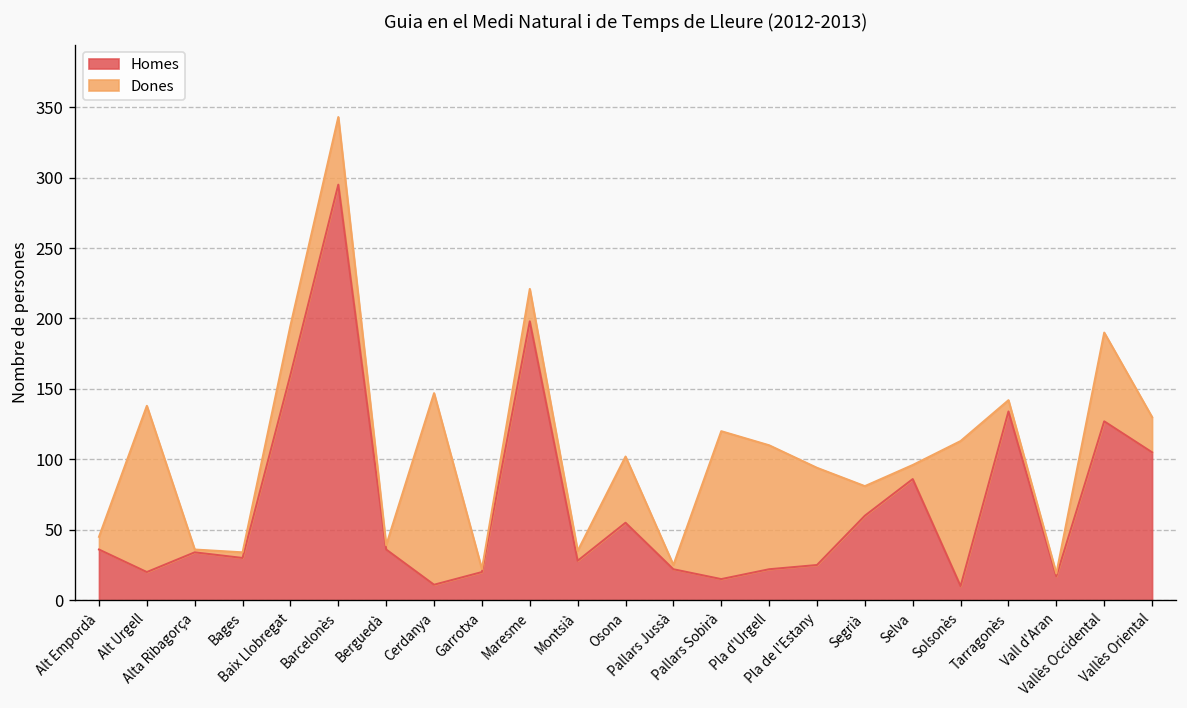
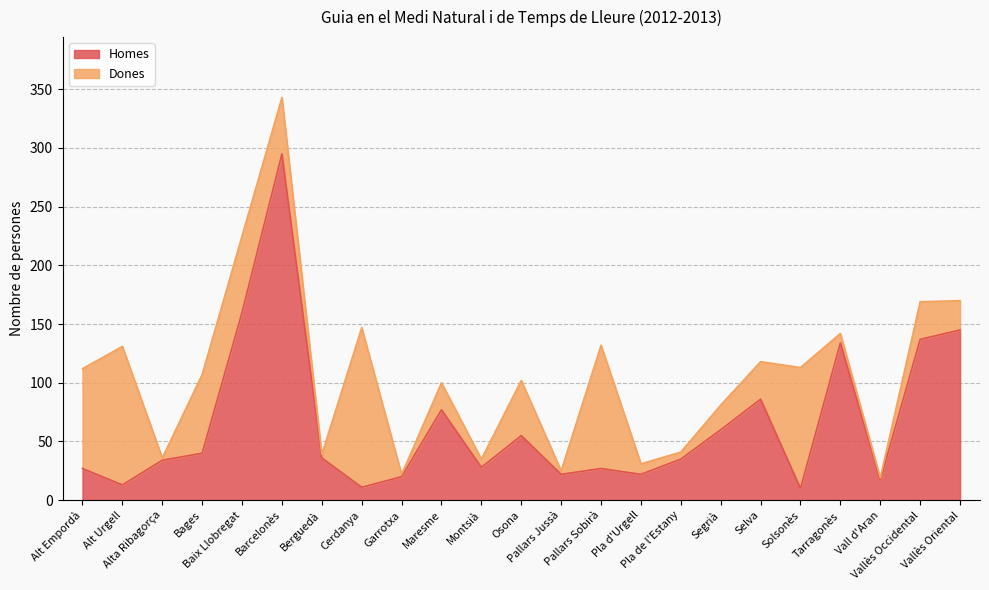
  {
    "Homes": {
-     "Alt Empordà": 36,
-     "Alt Urgell": 20,
-     "Bages": 30,
+     "Alt Empordà": 27,
+     "Alt Urgell": 13,
+     "Bages": 40,
      "Baix Llobregat": 160,
      "Barcelonès": 295,
      "Berguedà": 36,
      "Cerdanya": 11,
-     "Maresme": 198,
+     "Maresme": 77,
      "Montsià": 28,
      "Osona": 55,
      "Pallars Jussà": 22,
-     "Pallars Sobirà": 15,
+     "Pallars Sobirà": 27,
      "Pla d'Urgell": 22,
-     "Pla de l'Estany": 25,
+     "Pla de l'Estany": 35,
      "Segrià": 60,
      "Selva": 86,
      "Solsonès": 10,
      "Tarragonès": 134,
-     "Vallès Occidental": 127,
-     "Vallès Oriental": 105
+     "Vallès Occidental": 137,
+     "Vallès Oriental": 145
    },
    "Dones": {
-     "Alt Empordà": 9,
+     "Alt Empordà": 85,
      "Alt Urgell": 118,
-     "Bages": 4,
-     "Baix Llobregat": 35,
+     "Bages": 67,
+     "Baix Llobregat": 65,
      "Barcelonès": 48,
      "Berguedà": 3,
      "Cerdanya": 136,
      "Maresme": 23,
      "Montsià": 7,
      "Osona": 47,
      "Pallars Jussà": 3,
      "Pallars Sobirà": 105,
-     "Pla d'Urgell": 88,
-     "Pla de l'Estany": 69,
+     "Pla d'Urgell": 9,
+     "Pla de l'Estany": 6,
      "Segrià": 21,
-     "Selva": 10,
+     "Selva": 32,
      "Solsonès": 103,
      "Tarragonès": 8,
-     "Vallès Occidental": 63,
+     "Vallès Occidental": 32,
      "Vallès Oriental": 25
    }
  }
